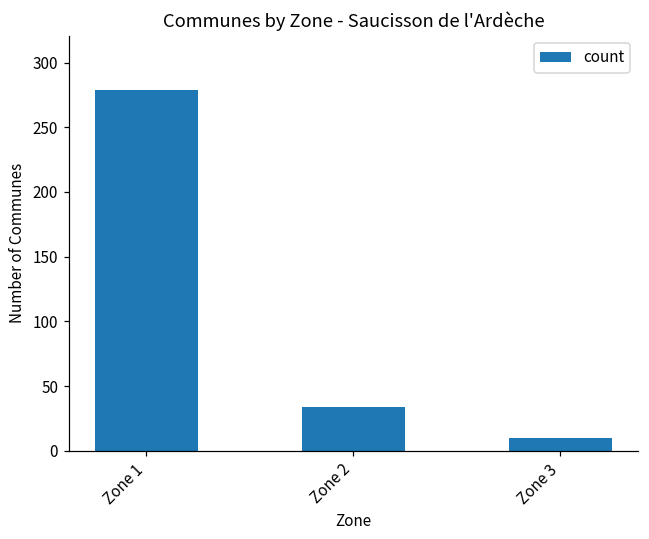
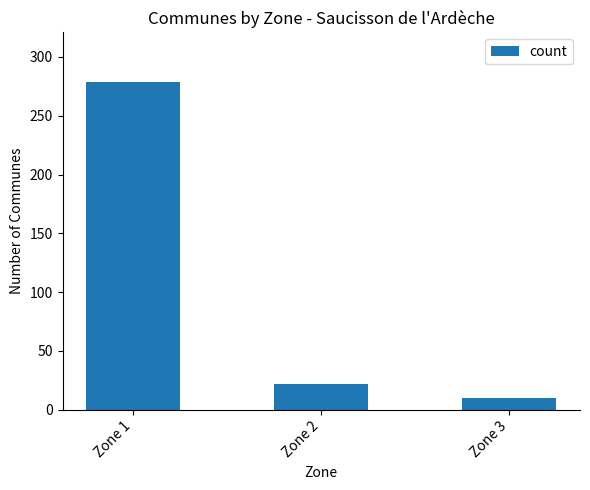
  {
    "Zone 1": 279,
-   "Zone 2": 34,
+   "Zone 2": 22,
    "Zone 3": 10
  }
